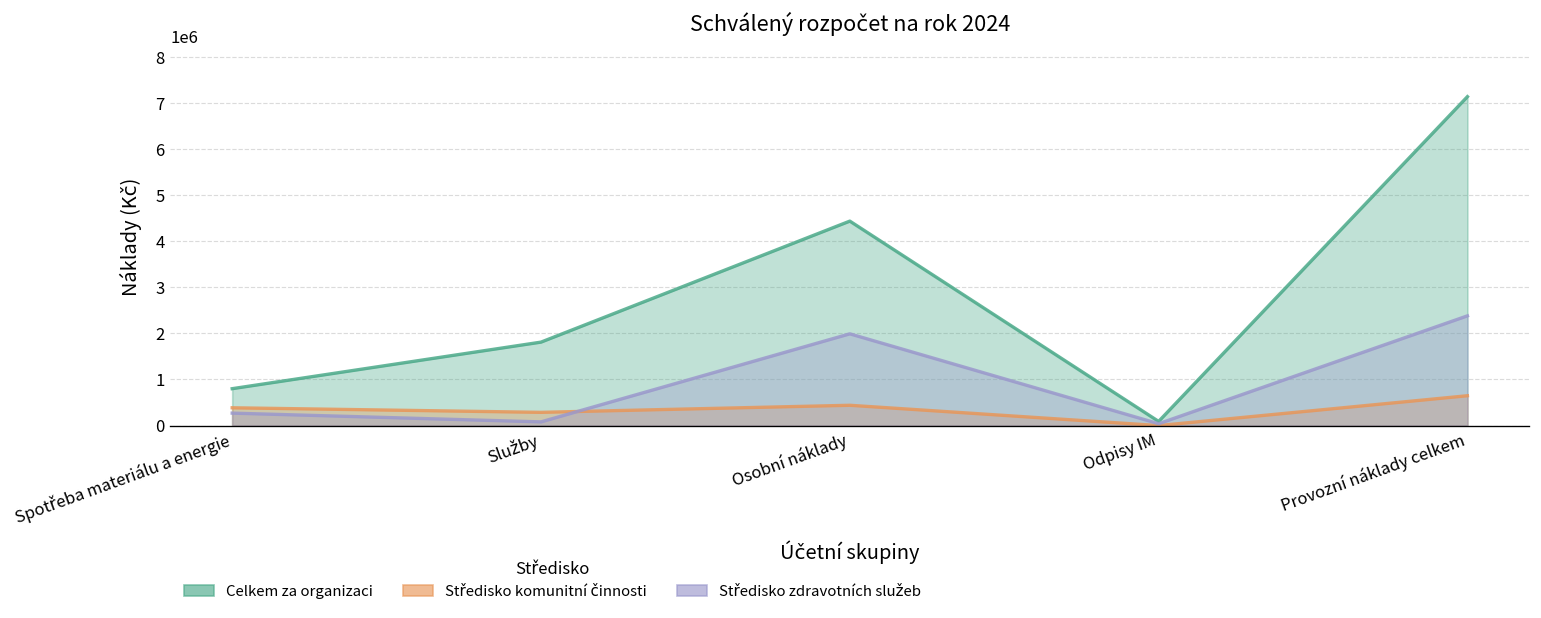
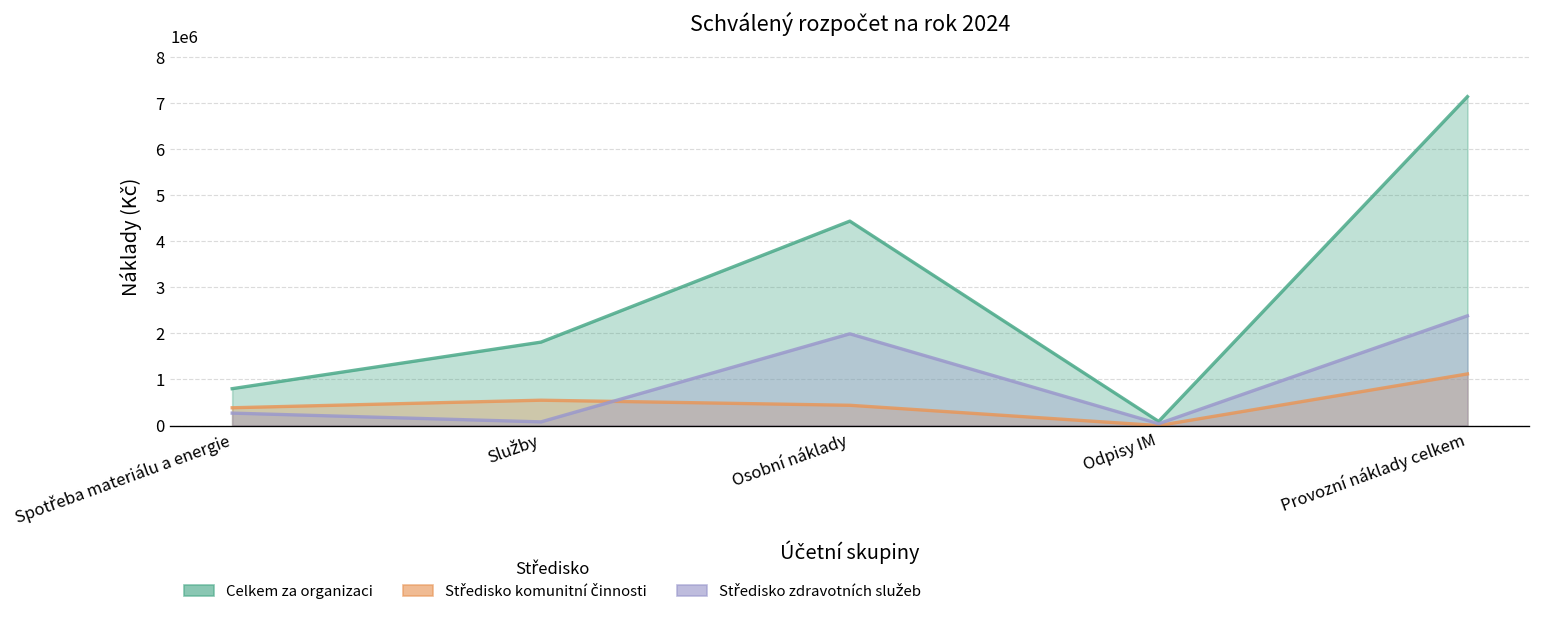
  {
    "Středisko komunitní činnosti": {
      "Spotřeba materiálu a energie": 400000,
-     "Služby": 300000,
+     "Služby": 600000,
      "Osobní náklady": 400000,
-     "Provozní náklady celkem": 600000
+     "Provozní náklady celkem": 1100000
    }
  }
